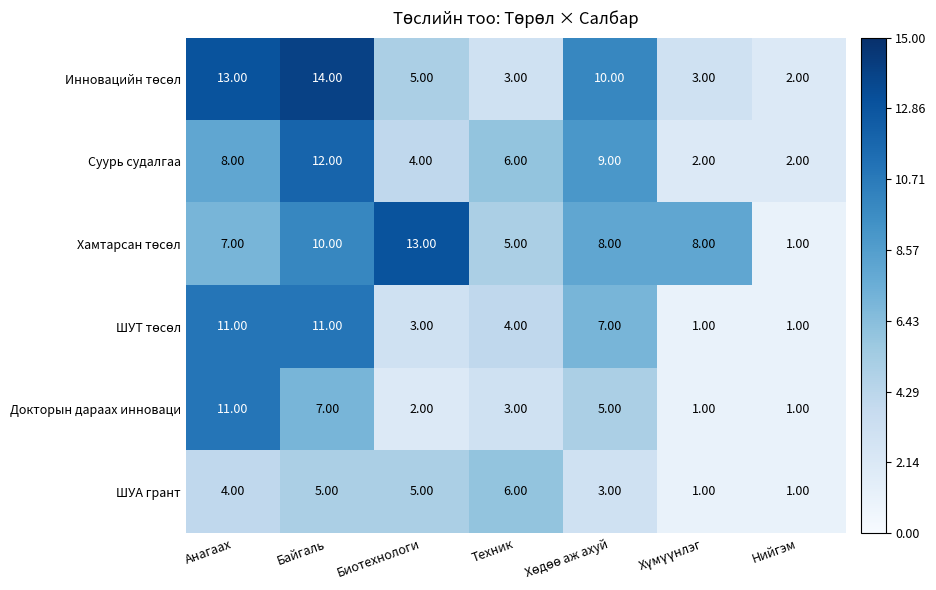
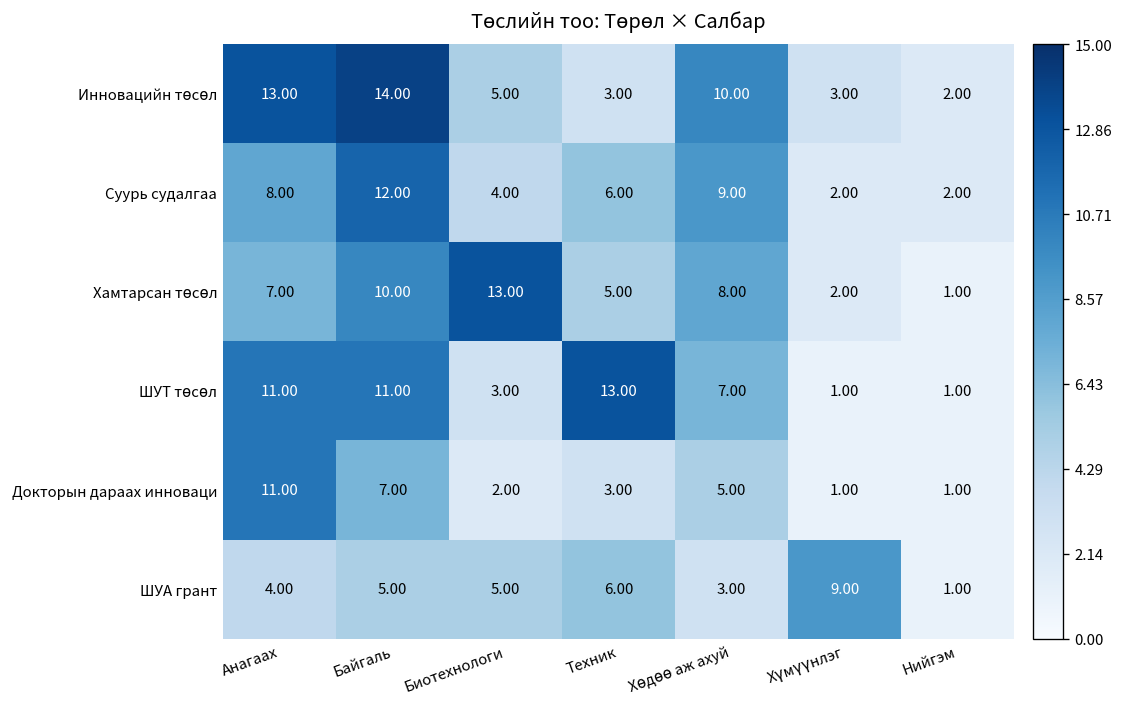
  {
    "Инновацийн төсөл": {
      "Анагаах": 13.00,
      "Байгаль": 14.00,
      "Биотехнологи": 5.00,
      "Техник": 3.00,
      "Хөдөө аж ахуй": 10.00,
      "Хүмүүнлэг": 3.00,
      "Нийгэм": 2.00
    },
    "Суурь судалгаа": {
      "Анагаах": 8.00,
      "Байгаль": 12.00,
      "Биотехнологи": 4.00,
      "Техник": 6.00,
      "Хөдөө аж ахуй": 9.00,
      "Хүмүүнлэг": 2.00,
      "Нийгэм": 2.00
    },
    "Хамтарсан төсөл": {
      "Анагаах": 7.00,
      "Байгаль": 10.00,
      "Биотехнологи": 13.00,
      "Техник": 5.00,
      "Хөдөө аж ахуй": 8.00,
-     "Хүмүүнлэг": 8.00,
+     "Хүмүүнлэг": 2.00,
      "Нийгэм": 1.00
    },
    "ШУТ төсөл": {
      "Анагаах": 11.00,
      "Байгаль": 11.00,
      "Биотехнологи": 3.00,
-     "Техник": 4.00,
+     "Техник": 13.00,
      "Хөдөө аж ахуй": 7.00,
      "Хүмүүнлэг": 1.00,
      "Нийгэм": 1.00
    },
    "Докторын дараах инноваци": {
      "Анагаах": 11.00,
      "Байгаль": 7.00,
      "Биотехнологи": 2.00,
      "Техник": 3.00,
      "Хөдөө аж ахуй": 5.00,
      "Хүмүүнлэг": 1.00,
      "Нийгэм": 1.00
    },
    "ШУА грант": {
      "Анагаах": 4.00,
      "Байгаль": 5.00,
      "Биотехнологи": 5.00,
      "Техник": 6.00,
      "Хөдөө аж ахуй": 3.00,
-     "Хүмүүнлэг": 1.00,
+     "Хүмүүнлэг": 9.00,
      "Нийгэм": 1.00
    }
  }
